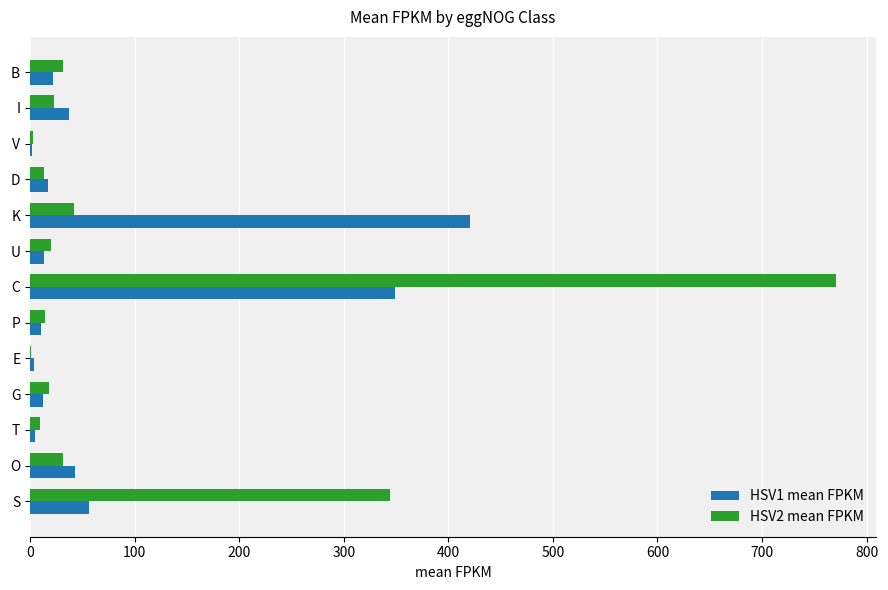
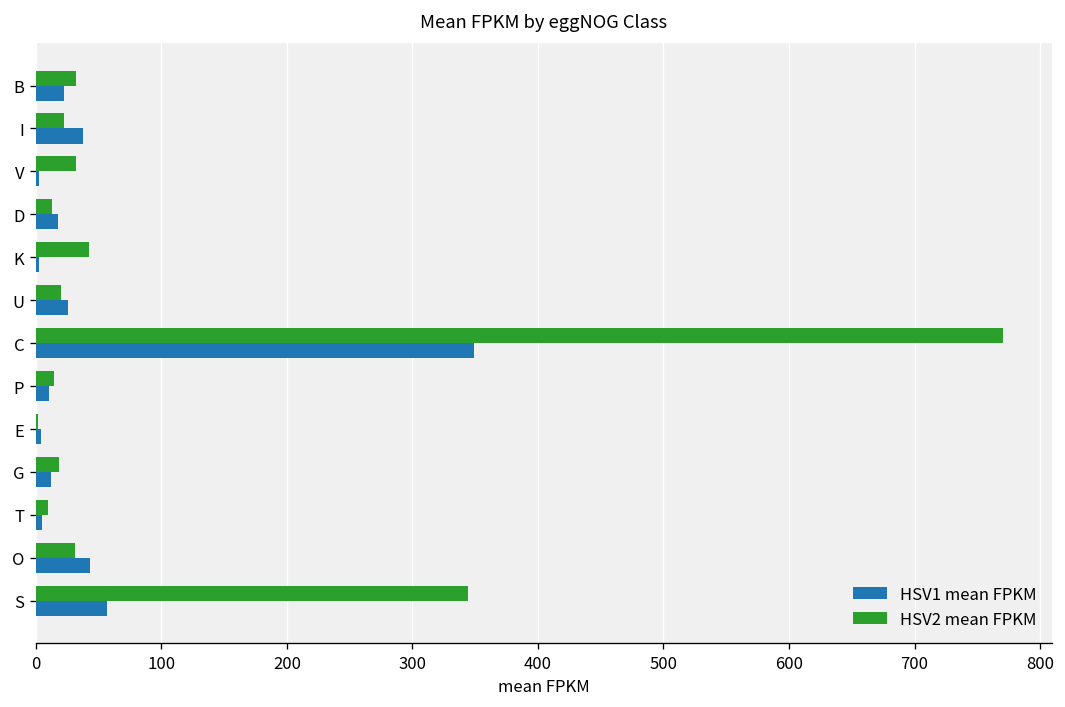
  {
    "HSV1 mean FPKM": {
      "B": 22,
      "I": 37,
      "D": 18,
-     "K": 421,
-     "U": 13,
+     "K": 2,
+     "U": 26,
      "C": 349,
      "P": 10,
      "E": 4,
      "G": 12,
      "T": 5,
      "O": 43,
      "S": 56
    },
    "HSV2 mean FPKM": {
      "B": 32,
      "I": 23,
-     "V": 3,
+     "V": 32,
      "D": 13,
      "K": 42,
      "U": 20,
      "C": 771,
      "P": 14,
      "G": 18,
      "T": 9,
      "O": 31,
      "S": 344
    }
  }
